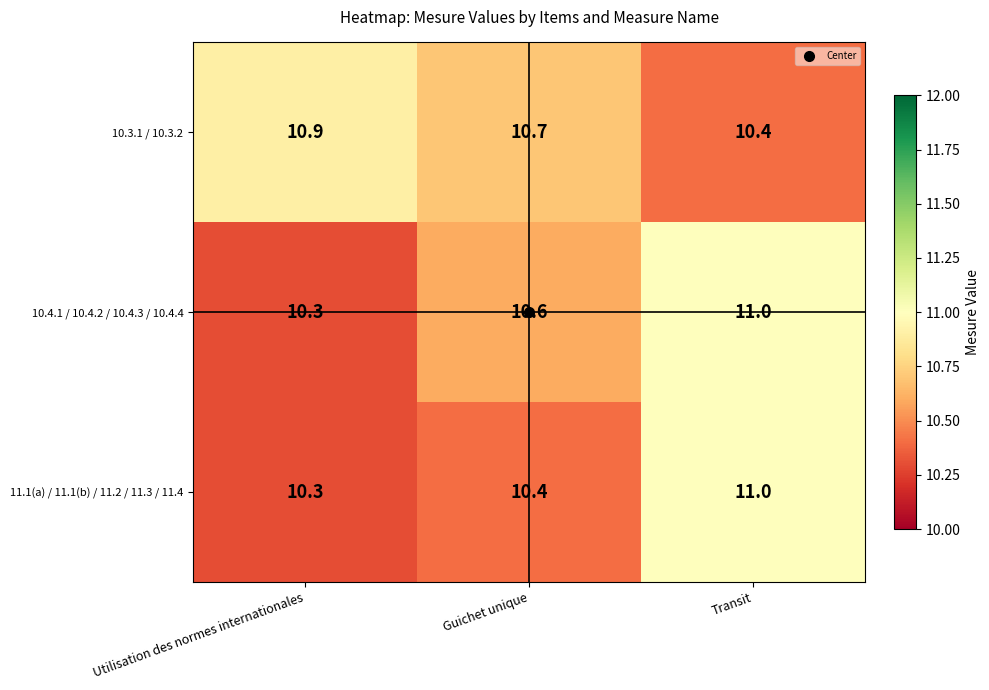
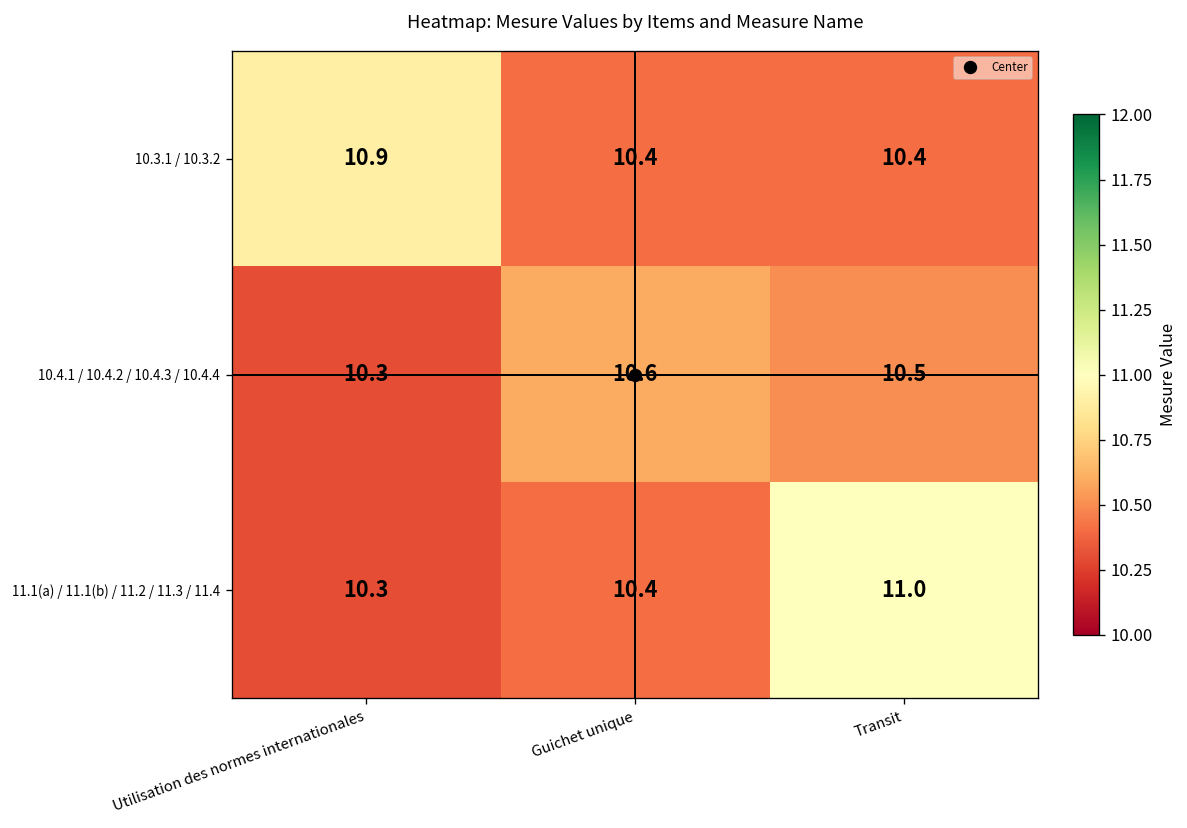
  {
    "10.3.1 / 10.3.2": {
      "Utilisation des normes internationales": 10.9,
-     "Guichet unique": 10.7,
+     "Guichet unique": 10.4,
      "Transit": 10.4
    },
    "10.4.1 / 10.4.2 / 10.4.3 / 10.4.4": {
      "Utilisation des normes internationales": 10.3,
-     "Transit": 11.0
+     "Transit": 10.5
    },
    "11.1(a) / 11.1(b) / 11.2 / 11.3 / 11.4": {
      "Utilisation des normes internationales": 10.3,
      "Guichet unique": 10.4,
      "Transit": 11.0
    }
  }
